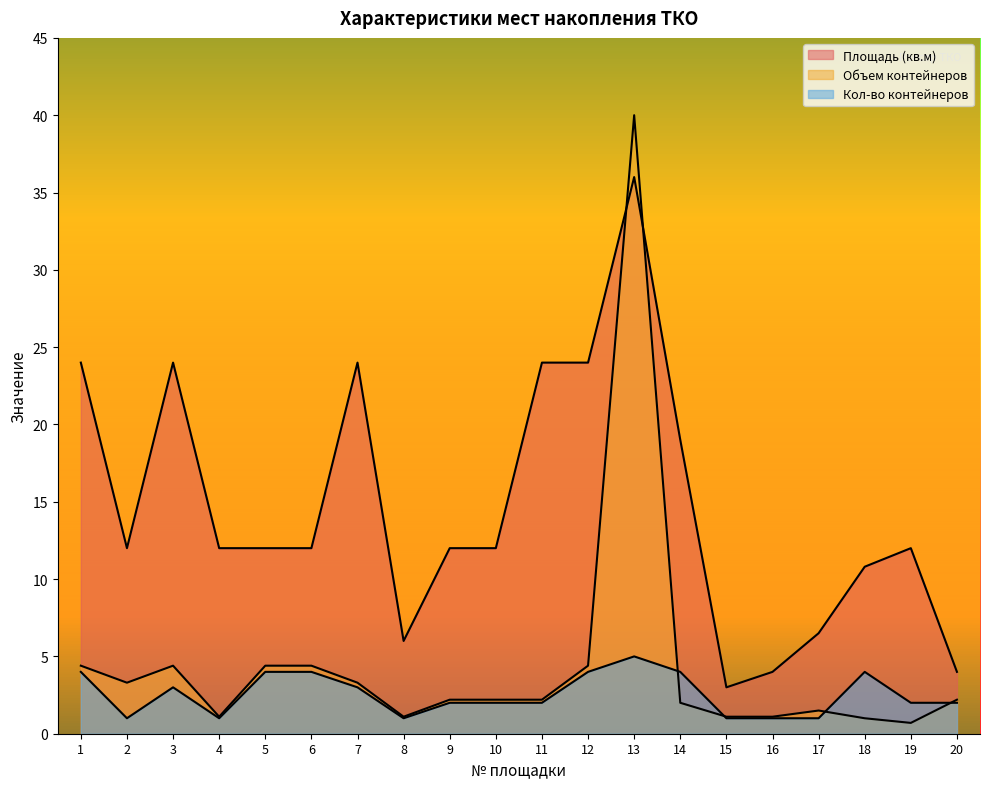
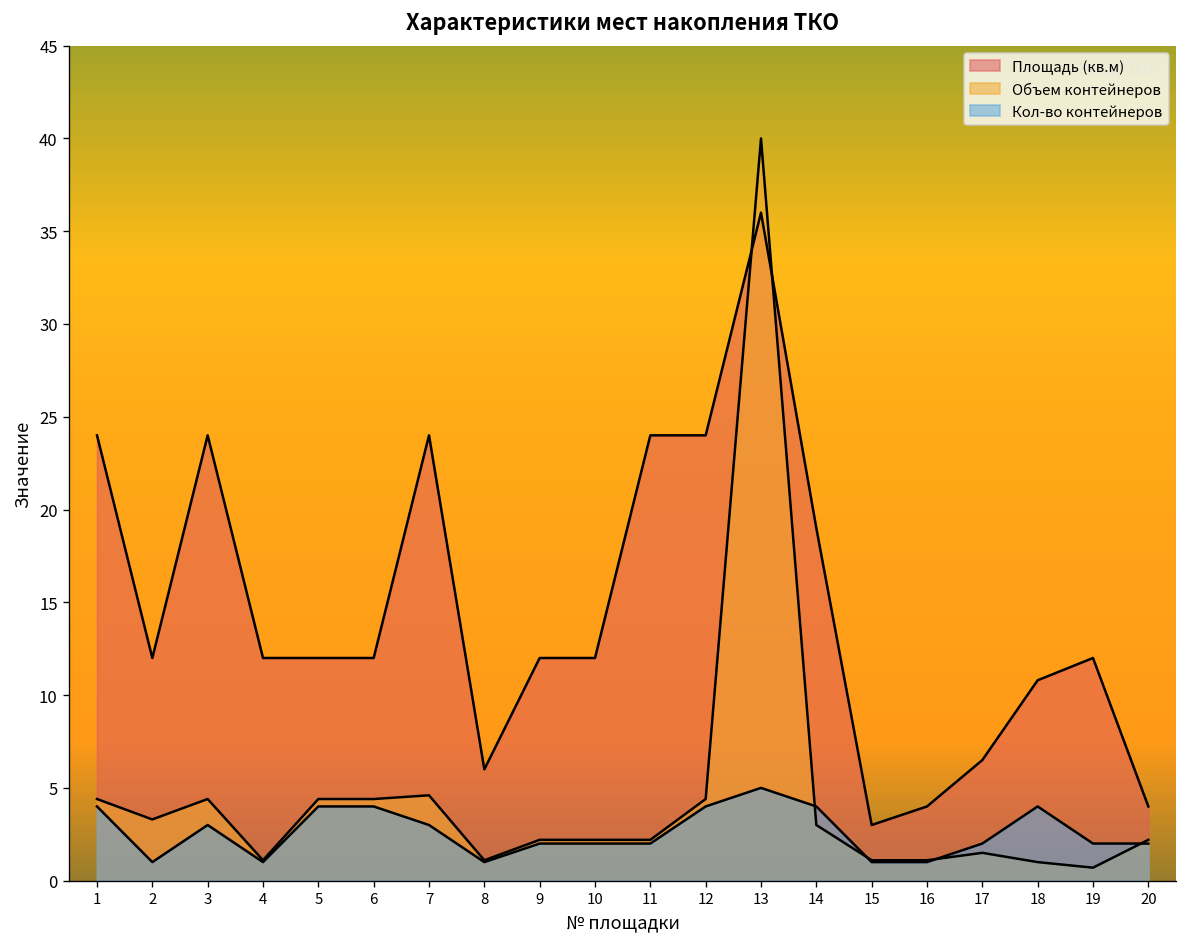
  {
    "Площадь (кв.м)": {
      "1": 24.0,
      "2": 12.0,
      "3": 24.0,
      "4": 12.0,
      "5": 12.0,
      "6": 12.0,
      "7": 24.0,
      "8": 6.0,
      "9": 12.0,
      "10": 12.0,
      "11": 24.0,
      "12": 24.0,
      "13": 36.0,
      "14": 19.0,
      "15": 3.0,
      "16": 4.0,
      "17": 6.5,
      "18": 10.8,
      "19": 12.0,
      "20": 4.0
    },
    "Объем контейнеров": {
      "1": 4.4,
      "2": 3.3,
      "3": 4.4,
      "5": 4.4,
      "6": 4.4,
-     "7": 3.3,
+     "7": 4.6,
      "9": 2.2,
      "10": 2.2,
      "11": 2.2,
      "12": 4.4,
      "13": 40.0,
-     "14": 2,
+     "14": 3,
      "17": 1.5,
      "18": 1.0,
      "19": 0.7,
      "20": 2.2
    },
    "Кол-во контейнеров": {
      "1": 4,
      "2": 1,
      "3": 3,
      "5": 4,
      "6": 4,
      "7": 3,
      "9": 2,
      "10": 2,
      "11": 2,
      "12": 4,
      "13": 5,
      "14": 4,
-     "17": 1,
+     "17": 2,
      "18": 4,
      "19": 2,
      "20": 2
    }
  }
